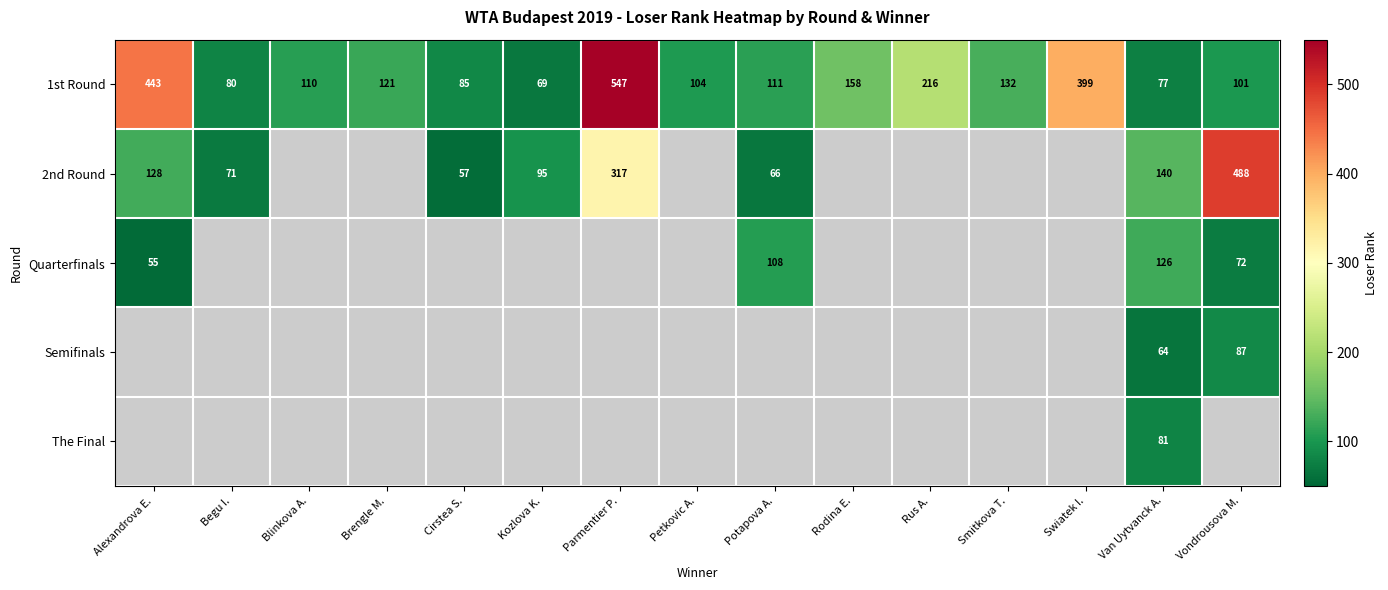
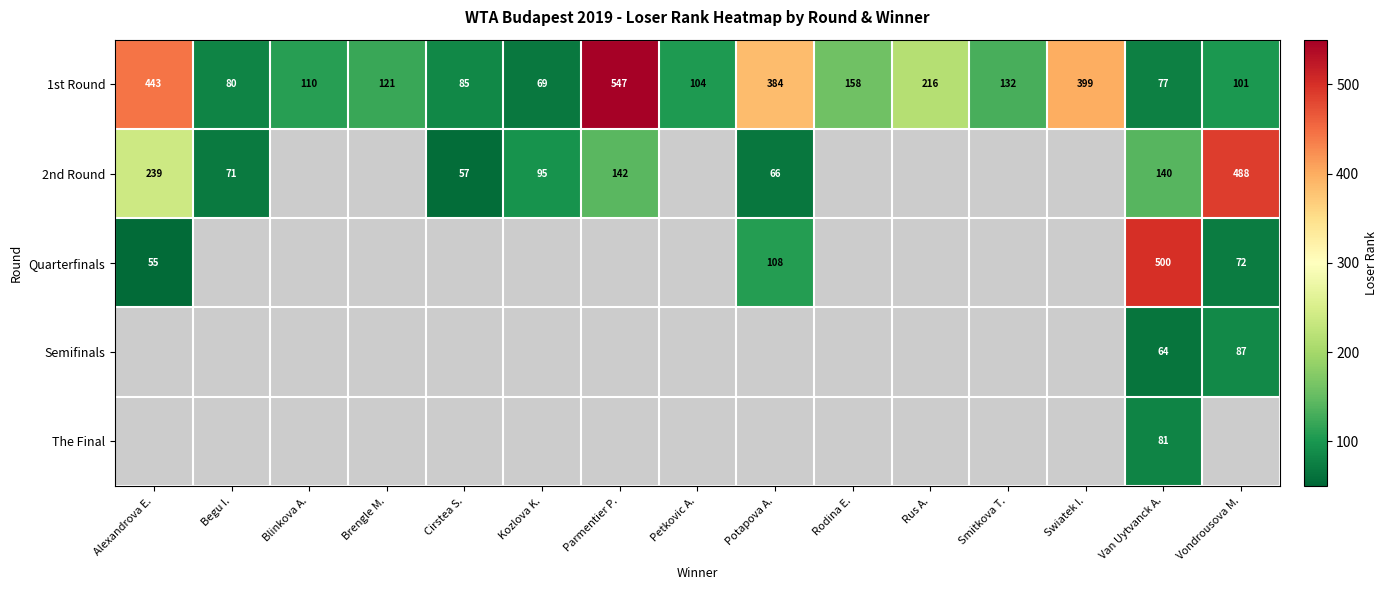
  {
    "1st Round": {
      "Alexandrova E.": 443,
      "Begu I.": 80,
      "Blinkova A.": 110,
      "Brengle M.": 121,
      "Cirstea S.": 85,
      "Kozlova K.": 69,
      "Parmentier P.": 547,
      "Petkovic A.": 104,
-     "Potapova A.": 111,
+     "Potapova A.": 384,
      "Rodina E.": 158,
      "Rus A.": 216,
      "Smitkova T.": 132,
      "Swiatek I.": 399,
      "Van Uytvanck A.": 77,
      "Vondrousova M.": 101
    },
    "2nd Round": {
-     "Alexandrova E.": 128,
+     "Alexandrova E.": 239,
      "Begu I.": 71,
      "Cirstea S.": 57,
      "Kozlova K.": 95,
-     "Parmentier P.": 317,
+     "Parmentier P.": 142,
      "Potapova A.": 66,
      "Van Uytvanck A.": 140,
      "Vondrousova M.": 488
    },
    "Quarterfinals": {
      "Alexandrova E.": 55,
      "Potapova A.": 108,
-     "Van Uytvanck A.": 126,
+     "Van Uytvanck A.": 500,
      "Vondrousova M.": 72
    },
    "Semifinals": {
      "Van Uytvanck A.": 64,
      "Vondrousova M.": 87
    },
    "The Final": {
      "Van Uytvanck A.": 81
    }
  }
